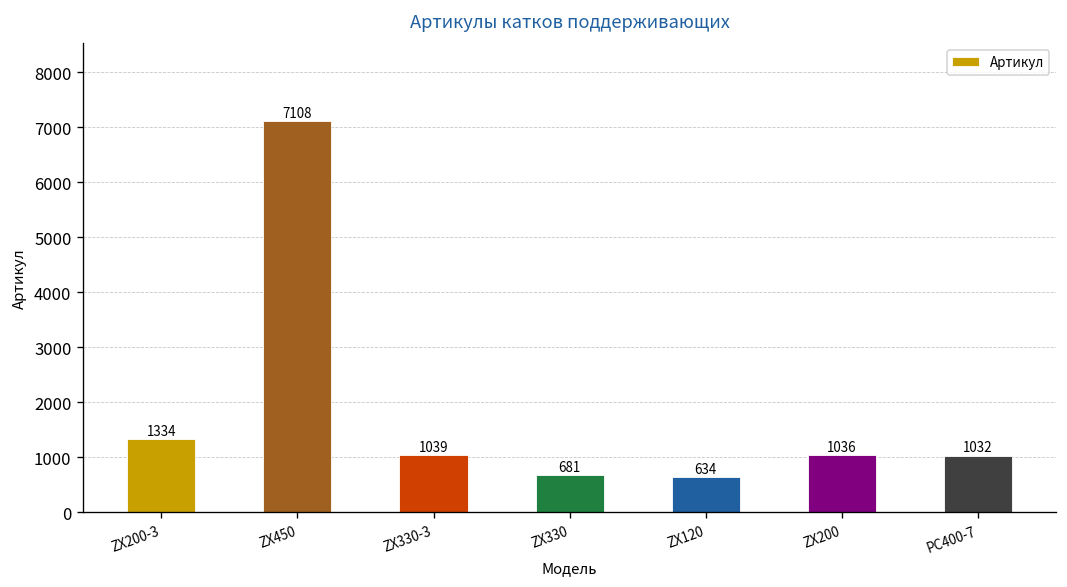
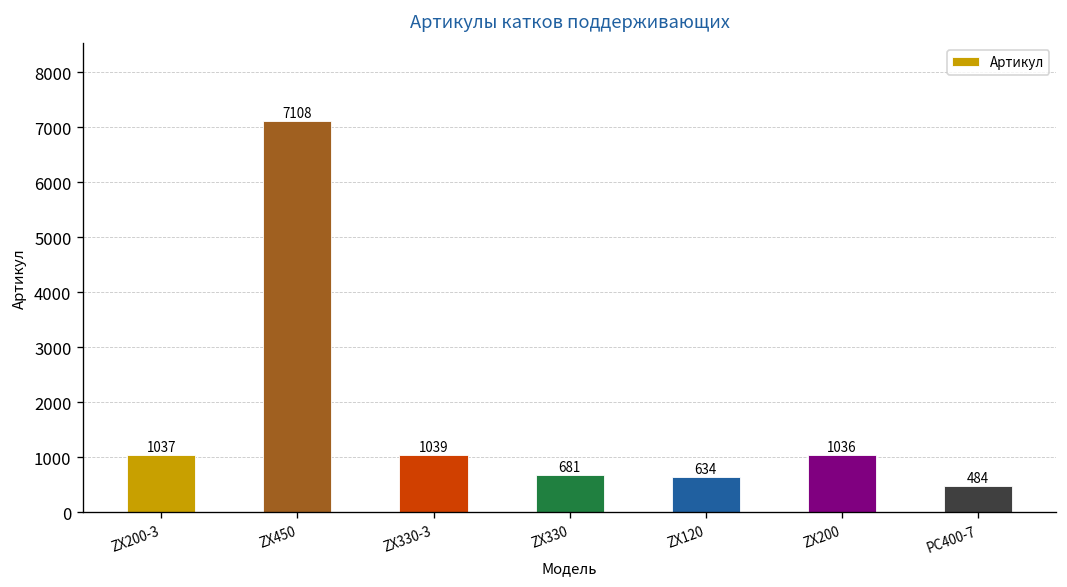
  {
-   "ZX200-3": 1334,
+   "ZX200-3": 1037,
    "ZX450": 7108,
    "ZX330-3": 1039,
    "ZX330": 681,
    "ZX120": 634,
    "ZX200": 1036,
-   "PC400-7": 1032
+   "PC400-7": 484
  }
